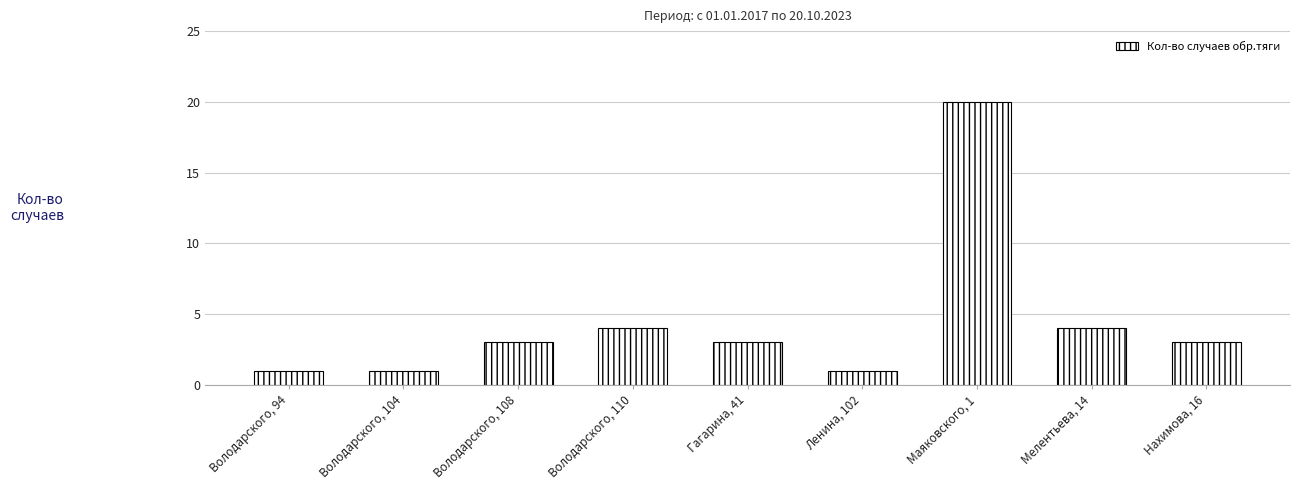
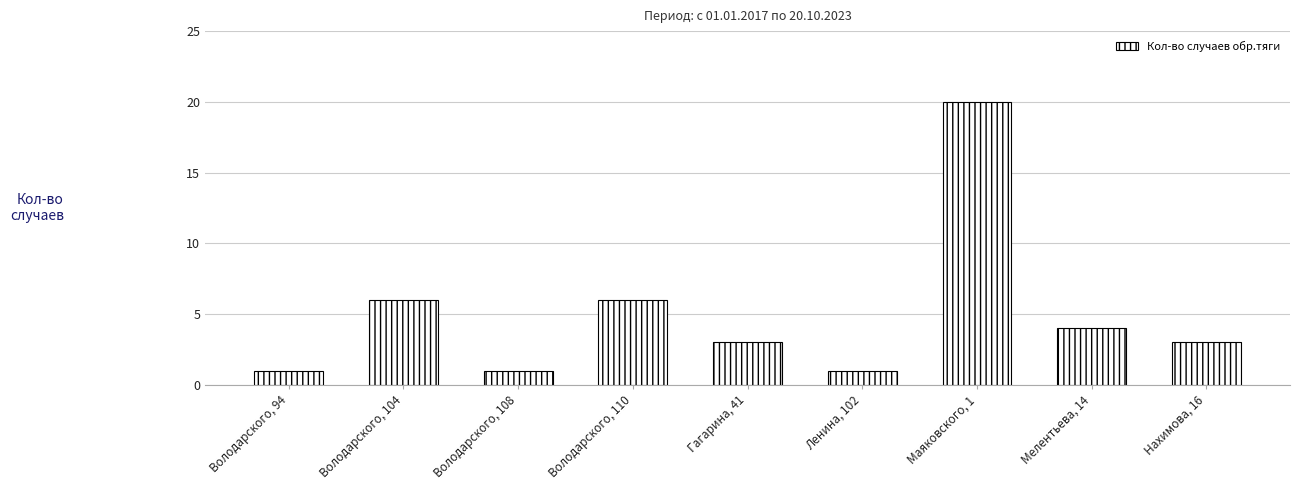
  {
    "Володарского, 94": 1,
-   "Володарского, 104": 1,
-   "Володарского, 108": 3,
-   "Володарского, 110": 4,
+   "Володарского, 104": 6,
+   "Володарского, 108": 1,
+   "Володарского, 110": 6,
    "Гагарина, 41": 3,
    "Ленина, 102": 1,
    "Маяковского, 1": 20,
    "Мелентьева, 14": 4,
    "Нахимова, 16": 3
  }
